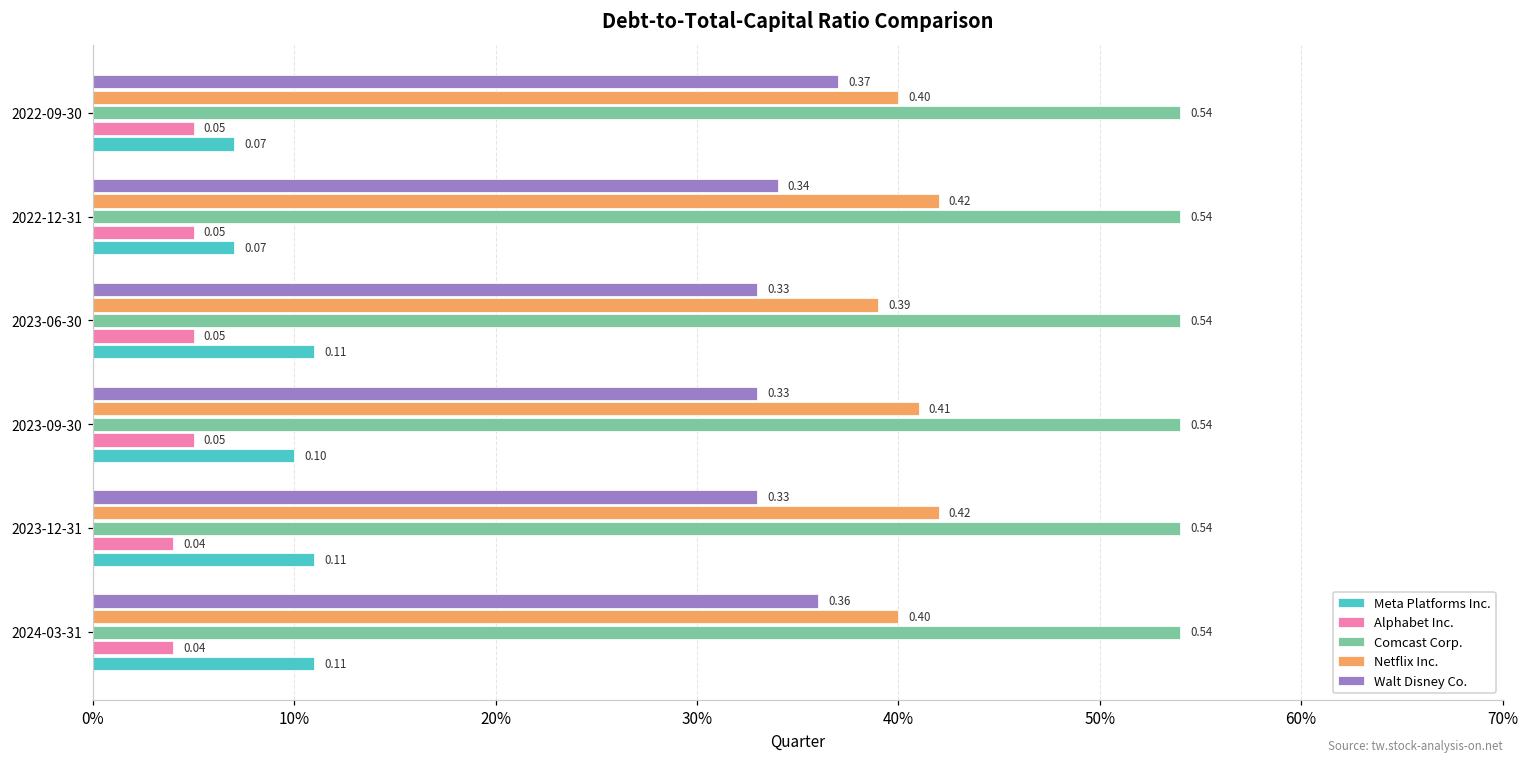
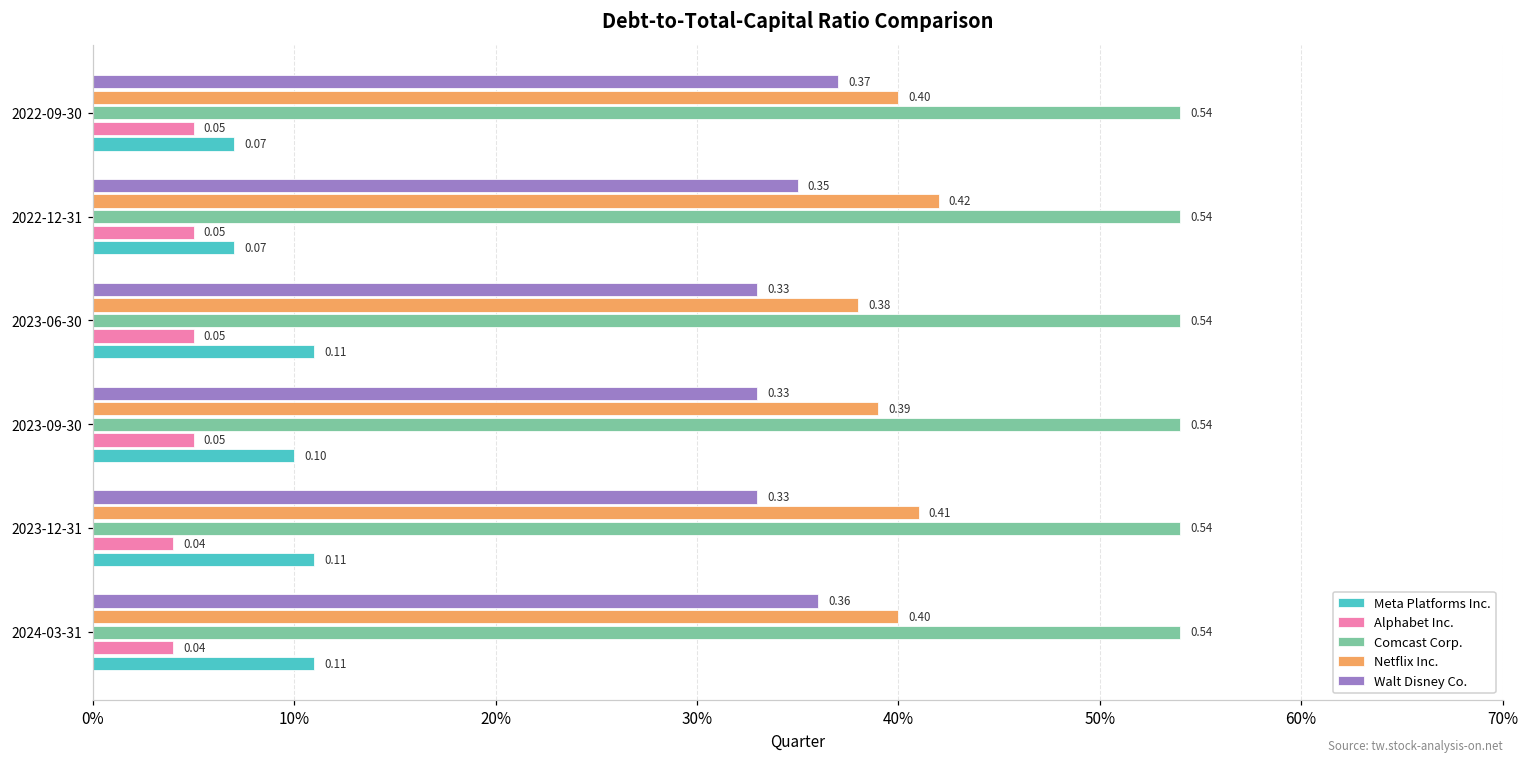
  {
    "Meta Platforms Inc.": {
      "2022-09-30": 0.07,
      "2022-12-31": 0.07,
      "2023-06-30": 0.11,
      "2023-09-30": 0.10,
      "2023-12-31": 0.11,
      "2024-03-31": 0.11
    },
    "Alphabet Inc.": {
      "2022-09-30": 0.05,
      "2022-12-31": 0.05,
      "2023-06-30": 0.05,
      "2023-09-30": 0.05,
      "2023-12-31": 0.04,
      "2024-03-31": 0.04
    },
    "Comcast Corp.": {
      "2022-09-30": 0.54,
      "2022-12-31": 0.54,
      "2023-06-30": 0.54,
      "2023-09-30": 0.54,
      "2023-12-31": 0.54,
      "2024-03-31": 0.54
    },
    "Netflix Inc.": {
      "2022-09-30": 0.40,
      "2022-12-31": 0.42,
-     "2023-06-30": 0.39,
-     "2023-09-30": 0.41,
-     "2023-12-31": 0.42,
+     "2023-06-30": 0.38,
+     "2023-09-30": 0.39,
+     "2023-12-31": 0.41,
      "2024-03-31": 0.40
    },
    "Walt Disney Co.": {
      "2022-09-30": 0.37,
-     "2022-12-31": 0.34,
+     "2022-12-31": 0.35,
      "2023-06-30": 0.33,
      "2023-09-30": 0.33,
      "2023-12-31": 0.33,
      "2024-03-31": 0.36
    }
  }
